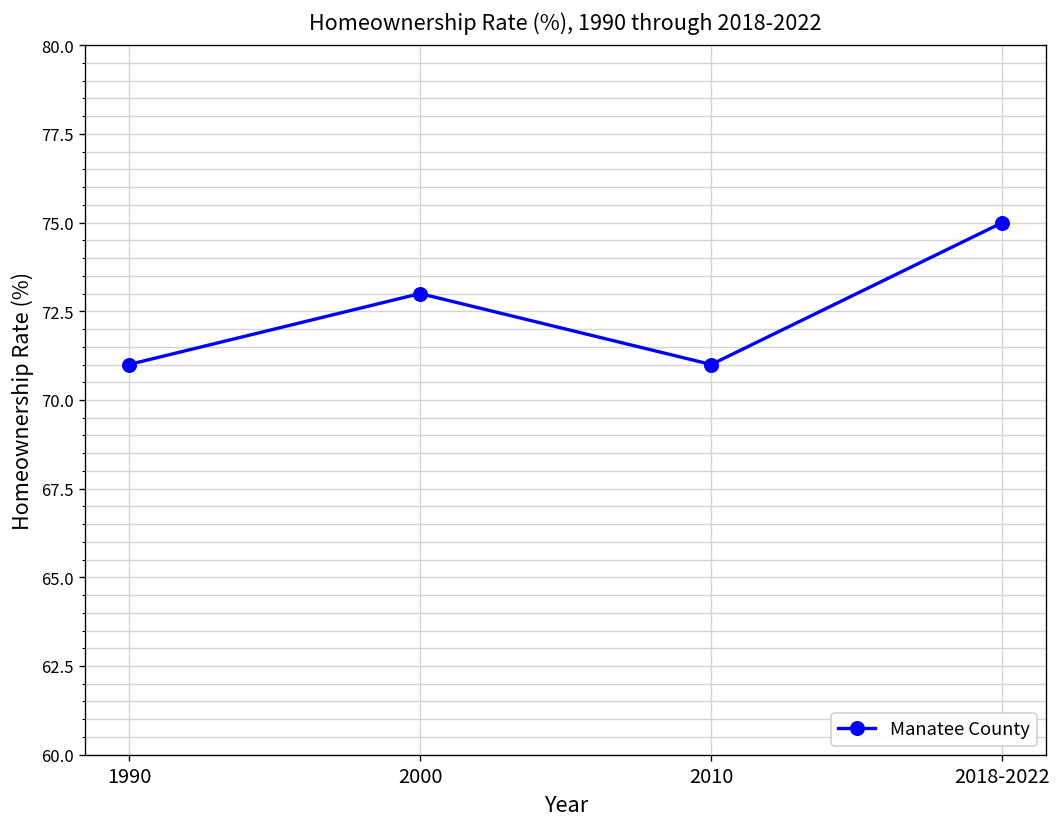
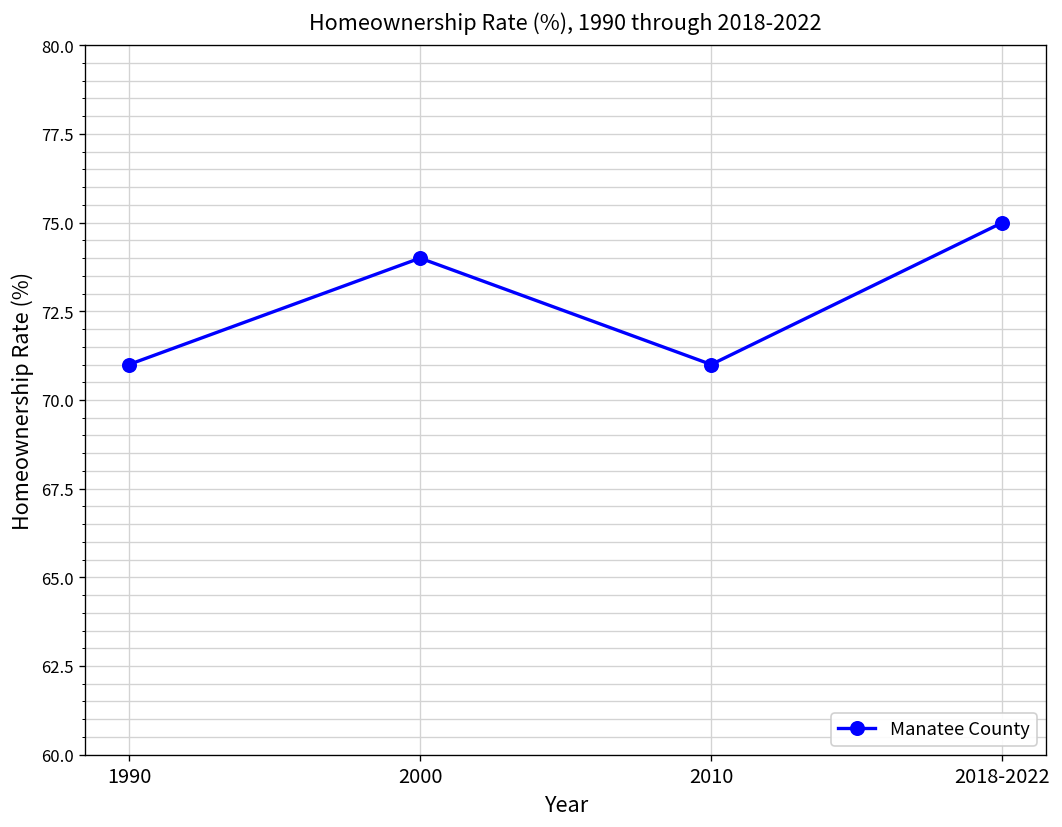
  {
    "1990": 71,
-   "2000": 73,
+   "2000": 74,
    "2010": 71,
    "2018-2022": 75
  }
